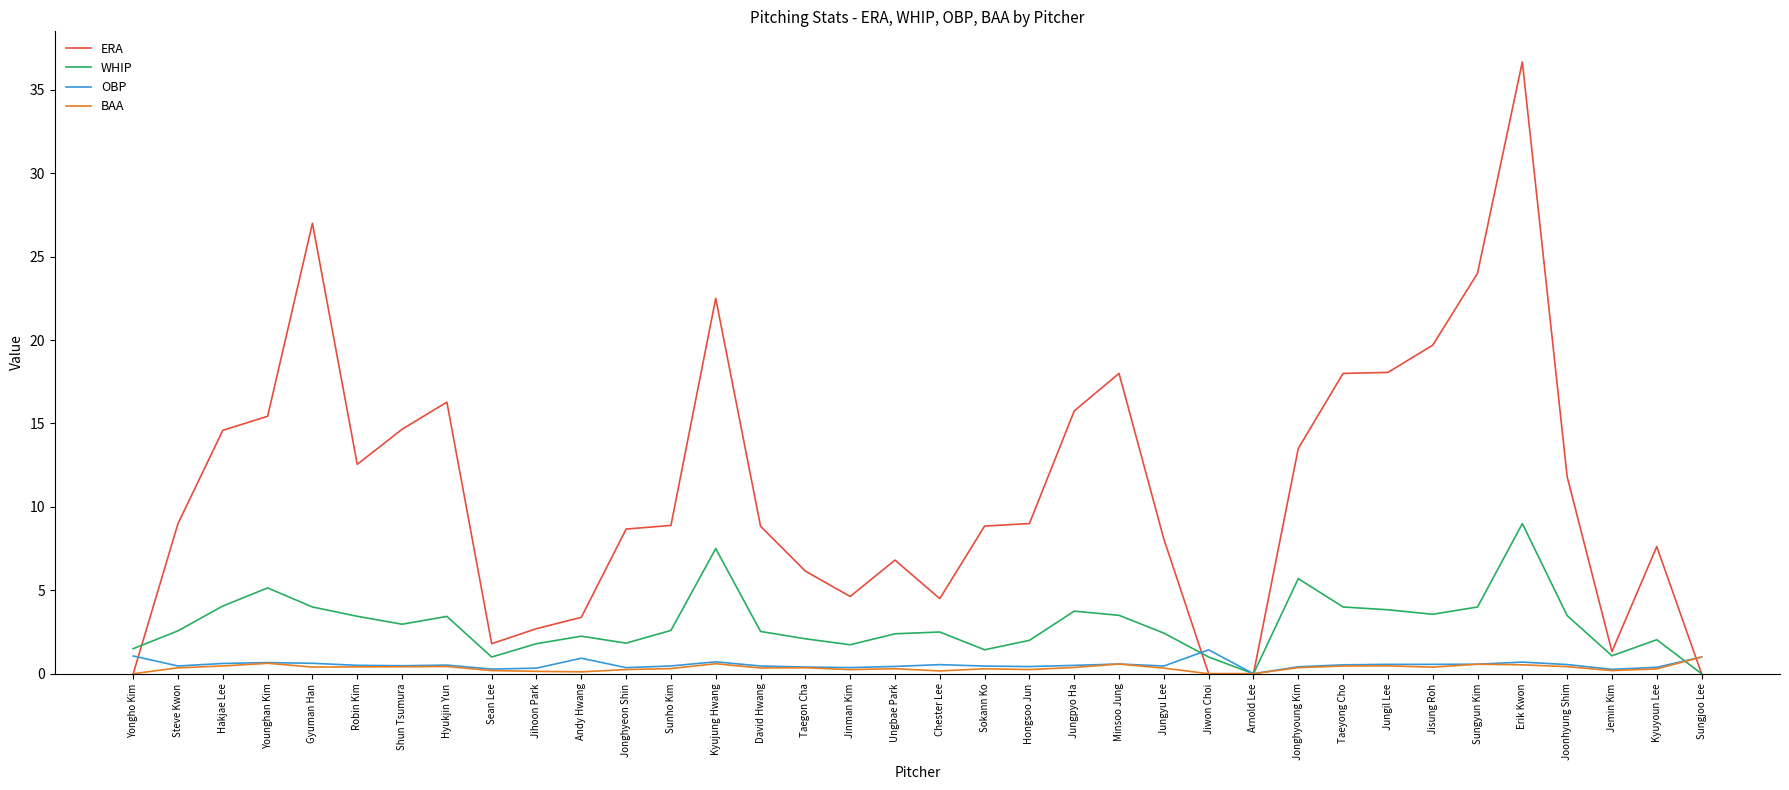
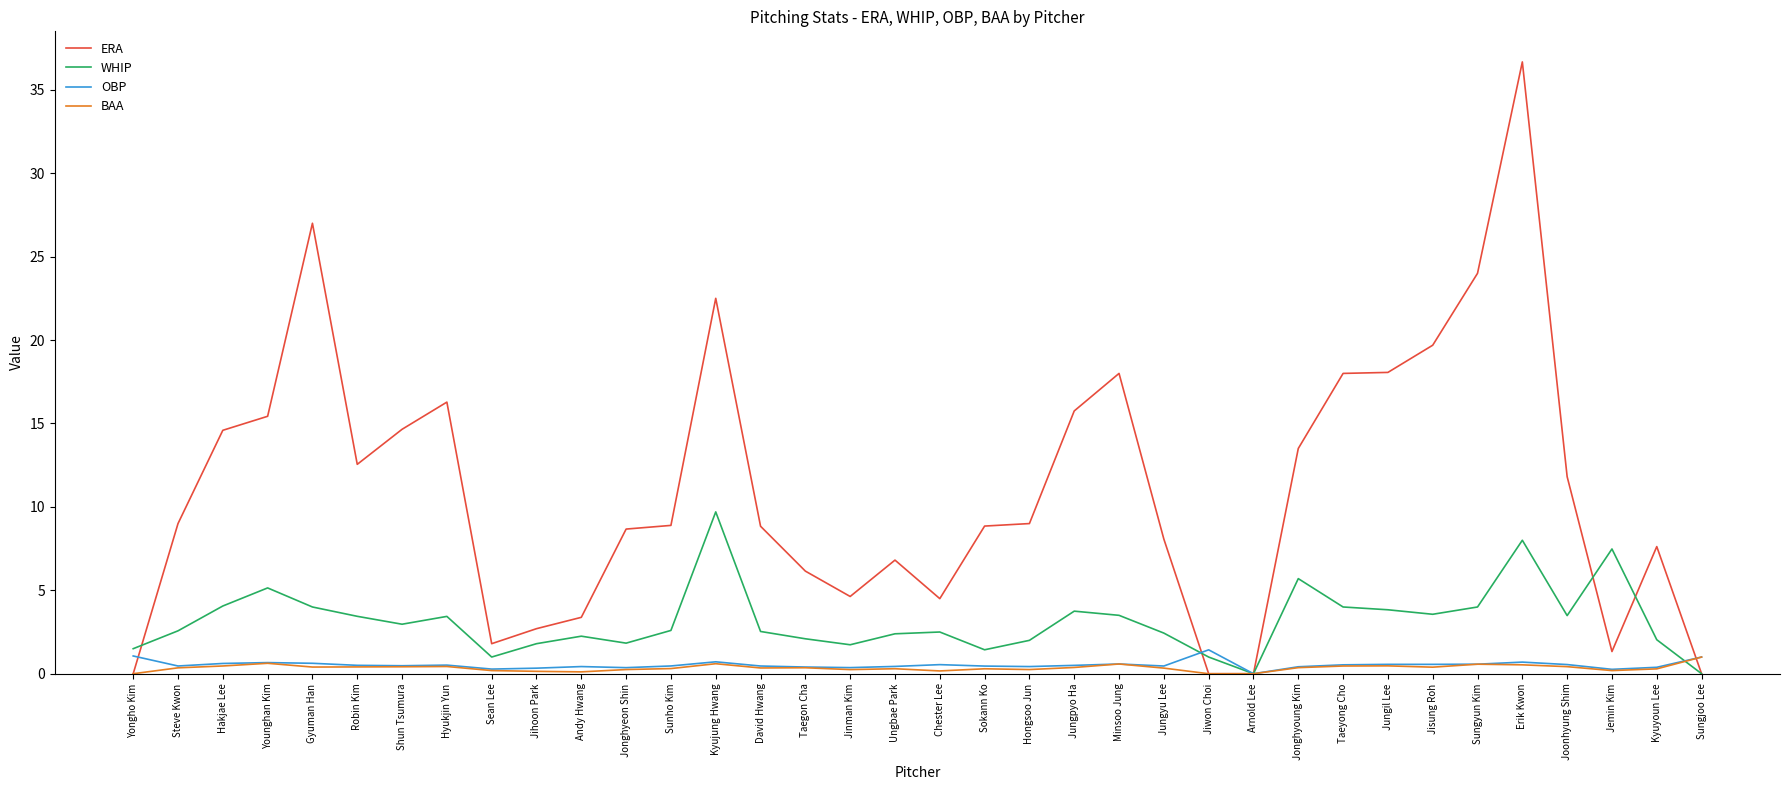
  {
    "WHIP": {
      "Yongho Kim": 1.5,
      "Steve Kwon": 2.6,
      "Hakjae Lee": 4.1,
      "Younghan Kim": 5.1,
      "Gyuman Han": 4.0,
      "Robin Kim": 3.4,
      "Shun Tsumura": 3.0,
      "Hyukjin Yun": 3.4,
      "Sean Lee": 1.0,
      "Jihoon Park": 1.8,
      "Andy Hwang": 2.3,
      "Jonghyeon Shin": 1.8,
      "Sunho Kim": 2.6,
-     "Kyujung Hwang": 7.5,
+     "Kyujung Hwang": 9.7,
      "David Hwang": 2.5,
      "Taegon Cha": 2.1,
      "Jinman Kim": 1.7,
      "Ungbae Park": 2.4,
      "Chester Lee": 2.5,
      "Sokann Ko": 1.4,
      "Hongsoo Jun": 2.0,
      "Jungpyo Ha": 3.8,
      "Minsoo Jung": 3.5,
      "Jungyu Lee": 2.4,
      "Jiwon Choi": 1.0,
      "Jonghyoung Kim": 5.7,
      "Taeyong Cho": 4.0,
      "Jungil Lee": 3.8,
      "Jisung Roh": 3.6,
      "Sungyun Kim": 4.0,
-     "Erik Kwon": 9,
+     "Erik Kwon": 8,
      "Joonhyung Shim": 3.5,
-     "Jemin Kim": 1.1,
+     "Jemin Kim": 7.5,
      "Kyuyoun Lee": 2.0
    },
    "OBP": {
      "Yongho Kim": 1.1,
      "Gyuman Han": 0.6,
      "Jihoon Park": 0.3,
-     "Andy Hwang": 0.9,
+     "Andy Hwang": 0.4,
      "Sunho Kim": 0.5,
      "Chester Lee": 0.5,
      "Sokann Ko": 0.5,
      "Hongsoo Jun": 0.4,
      "Jiwon Choi": 1.4,
      "Jisung Roh": 0.6,
      "Erik Kwon": 0.7
    }
  }
